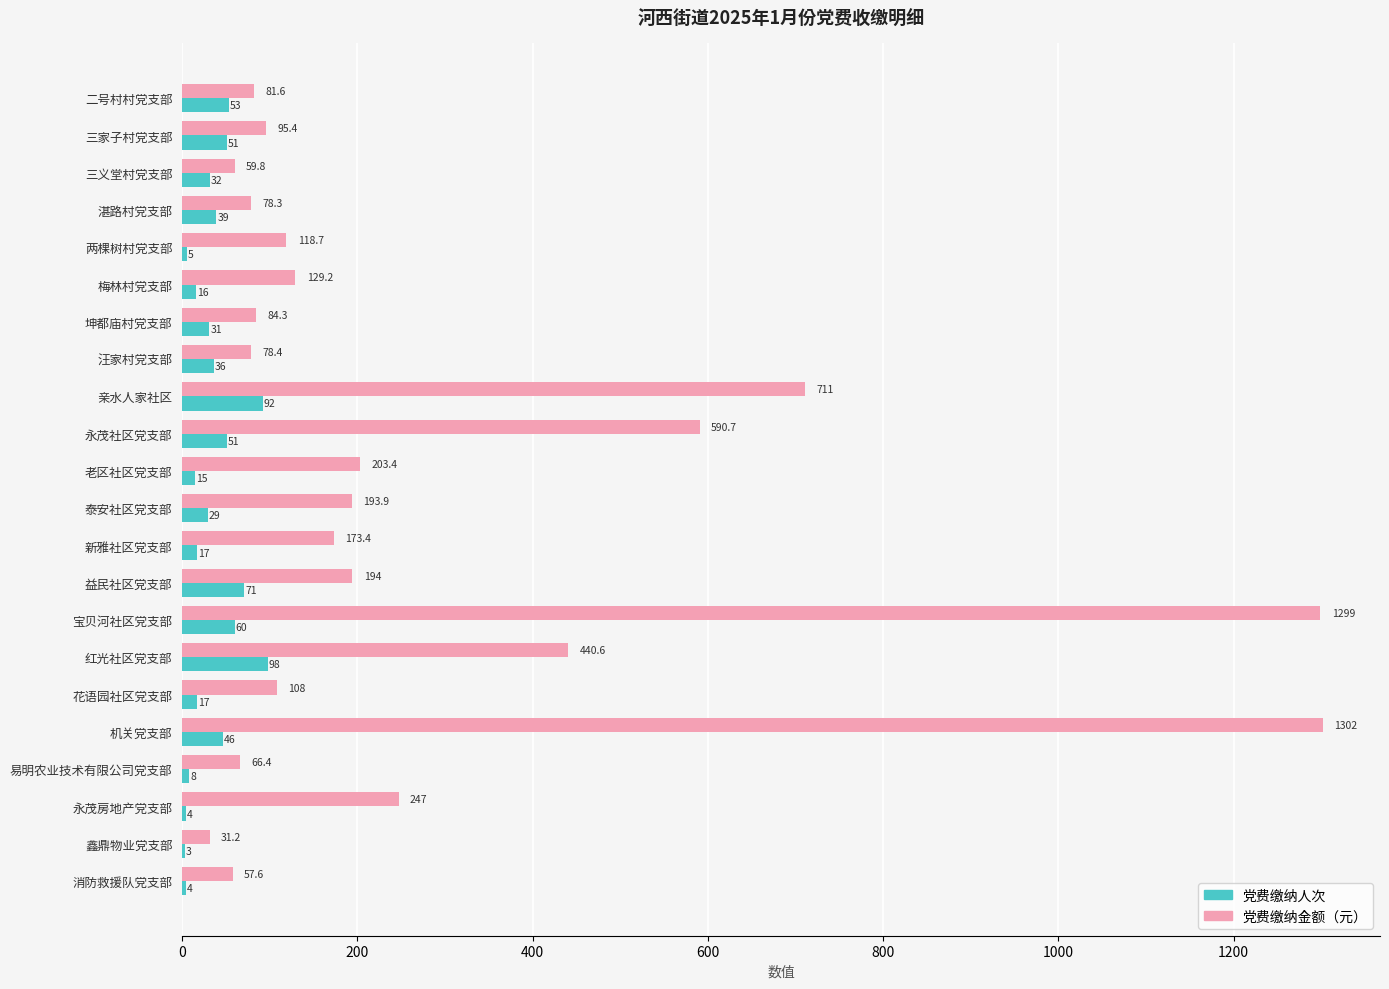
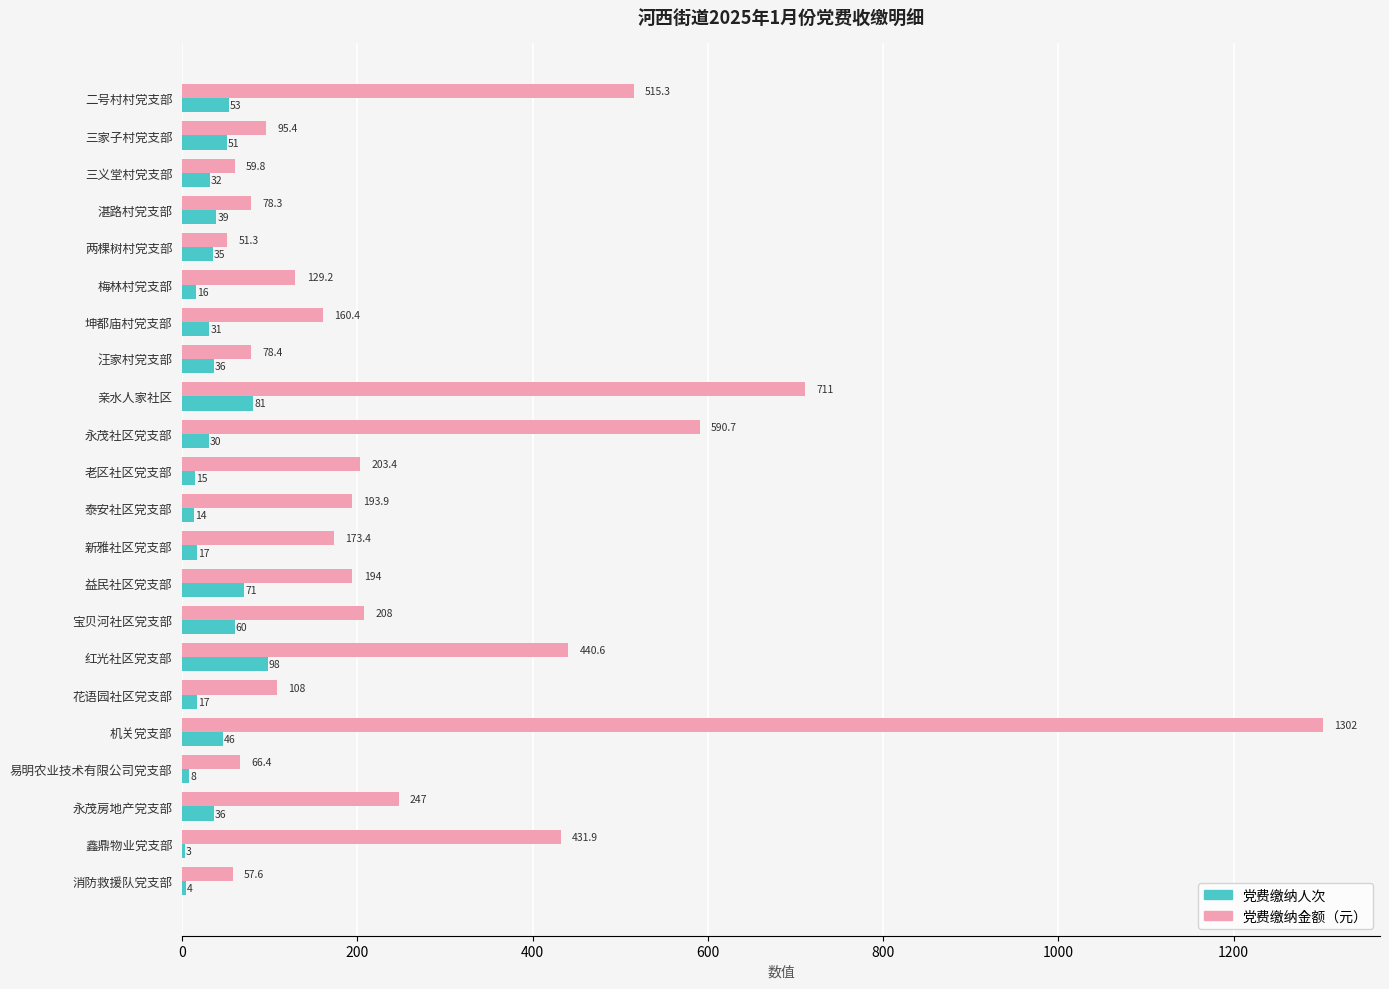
  {
    "党费缴纳人次": {
      "二号村村党支部": 53,
      "三家子村党支部": 51,
      "三义堂村党支部": 32,
      "湛路村党支部": 39,
-     "两棵树村党支部": 5,
+     "两棵树村党支部": 35,
      "梅林村党支部": 16,
      "坤都庙村党支部": 31,
      "汪家村党支部": 36,
-     "亲水人家社区": 92,
-     "永茂社区党支部": 51,
+     "亲水人家社区": 81,
+     "永茂社区党支部": 30,
      "老区社区党支部": 15,
-     "泰安社区党支部": 29,
+     "泰安社区党支部": 14,
      "新雅社区党支部": 17,
      "益民社区党支部": 71,
      "宝贝河社区党支部": 60,
      "红光社区党支部": 98,
      "花语园社区党支部": 17,
      "机关党支部": 46,
      "易明农业技术有限公司党支部": 8,
-     "永茂房地产党支部": 4,
+     "永茂房地产党支部": 36,
      "鑫鼎物业党支部": 3,
      "消防救援队党支部": 4
    },
    "党费缴纳金额（元）": {
-     "二号村村党支部": 81.6,
+     "二号村村党支部": 515.3,
      "三家子村党支部": 95.4,
      "三义堂村党支部": 59.8,
      "湛路村党支部": 78.3,
-     "两棵树村党支部": 118.7,
+     "两棵树村党支部": 51.3,
      "梅林村党支部": 129.2,
-     "坤都庙村党支部": 84.3,
+     "坤都庙村党支部": 160.4,
      "汪家村党支部": 78.4,
      "亲水人家社区": 711,
      "永茂社区党支部": 590.7,
      "老区社区党支部": 203.4,
      "泰安社区党支部": 193.9,
      "新雅社区党支部": 173.4,
      "益民社区党支部": 194,
-     "宝贝河社区党支部": 1299,
+     "宝贝河社区党支部": 208,
      "红光社区党支部": 440.6,
      "花语园社区党支部": 108,
      "机关党支部": 1302,
      "易明农业技术有限公司党支部": 66.4,
      "永茂房地产党支部": 247,
-     "鑫鼎物业党支部": 31.2,
+     "鑫鼎物业党支部": 431.9,
      "消防救援队党支部": 57.6
    }
  }
